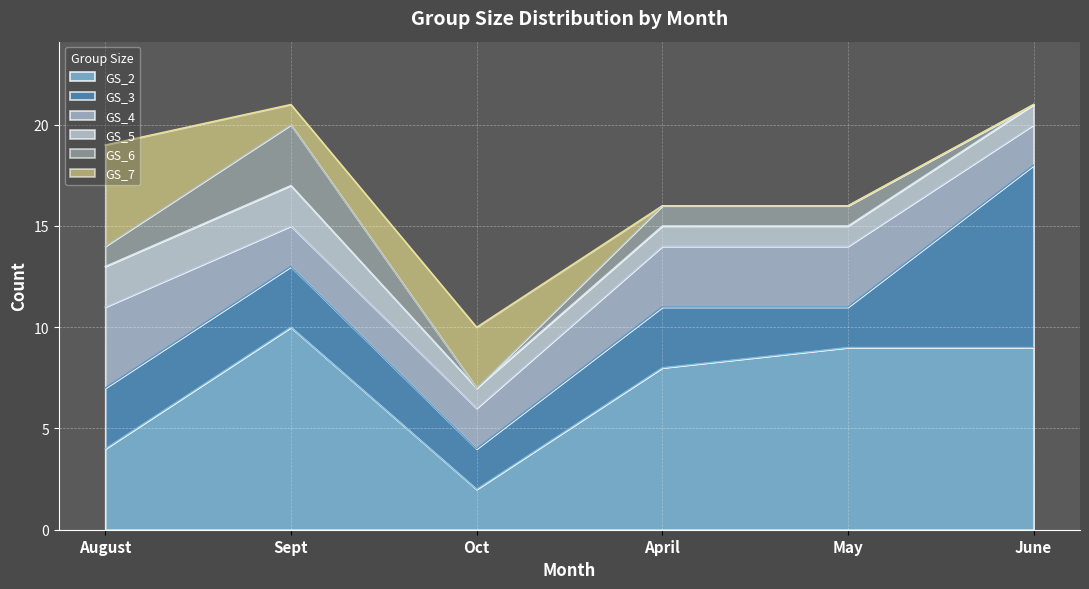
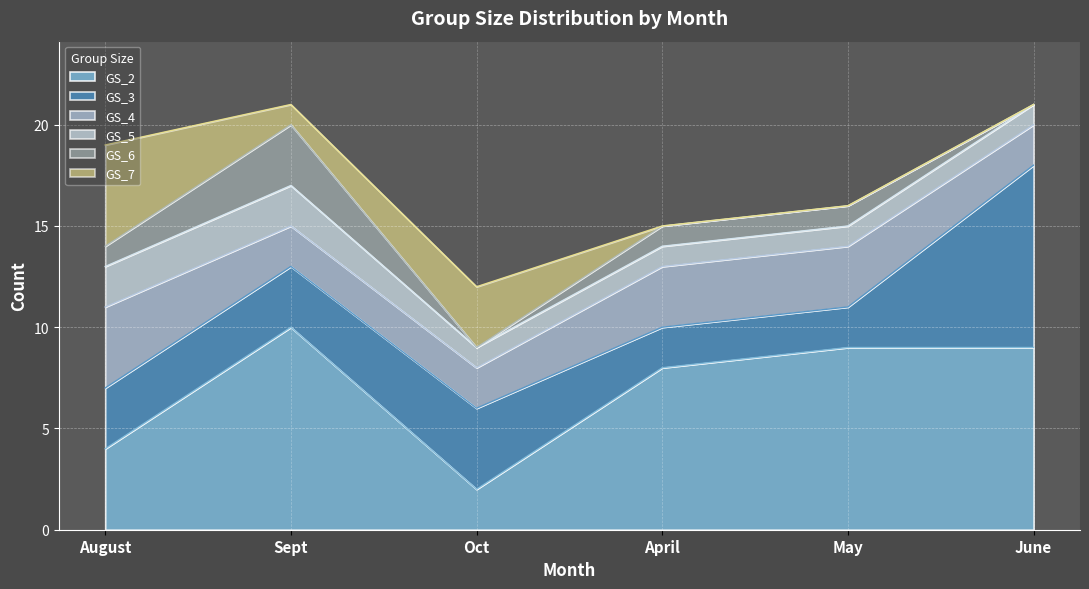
  {
    "GS_3": {
      "August": 3,
      "Sept": 3,
-     "Oct": 2,
-     "April": 3,
+     "Oct": 4,
+     "April": 2,
      "May": 2,
      "June": 9
    },
    "GS_7": {
      "Sept": 1,
      "Oct": 3
    }
  }
